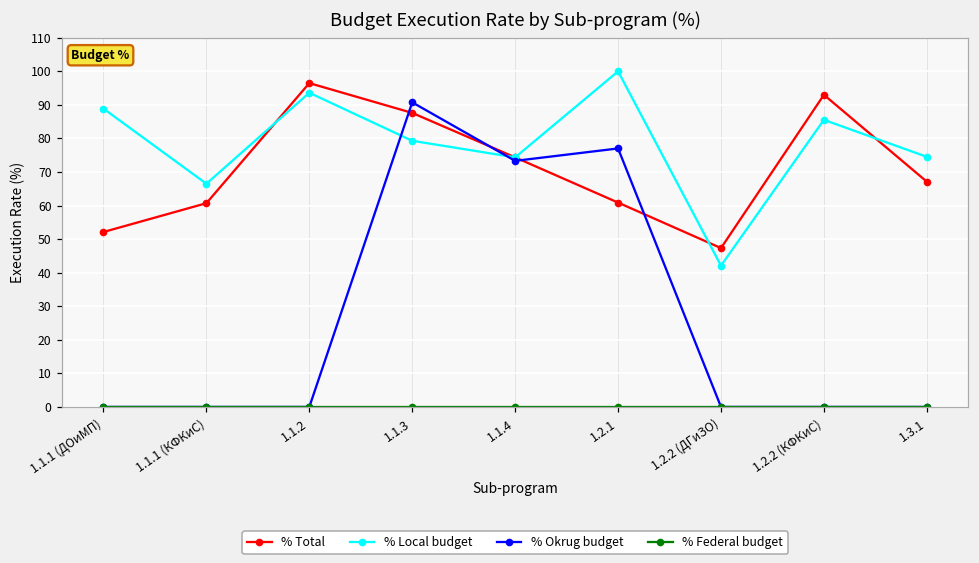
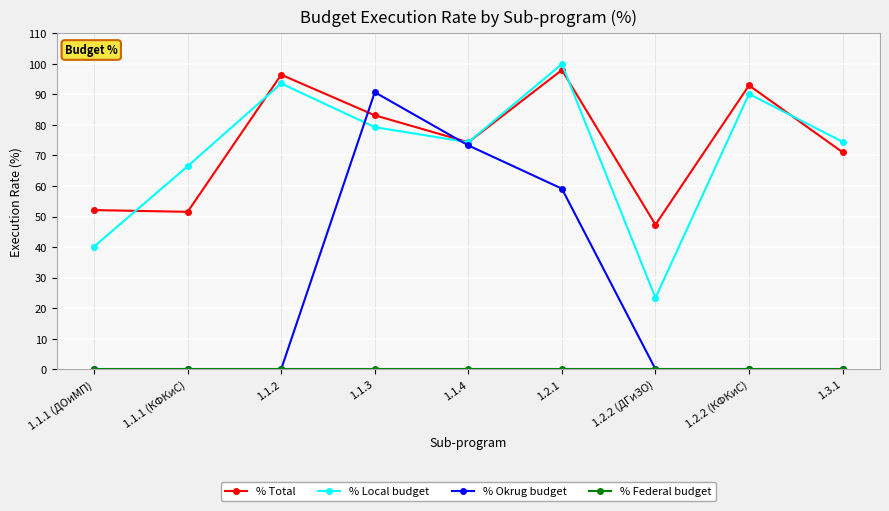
  {
    "% Total": {
      "1.1.1 (ДОиМП)": 52,
-     "1.1.1 (КФКиС)": 61,
+     "1.1.1 (КФКиС)": 52,
      "1.1.2": 96,
-     "1.1.3": 88,
-     "1.2.1": 61,
+     "1.1.3": 83,
+     "1.2.1": 98,
      "1.2.2 (ДГиЗО)": 47,
      "1.2.2 (КФКиС)": 93,
-     "1.3.1": 67
+     "1.3.1": 71
    },
    "% Local budget": {
-     "1.1.1 (ДОиМП)": 89,
+     "1.1.1 (ДОиМП)": 40,
      "1.1.1 (КФКиС)": 66,
      "1.1.2": 94,
      "1.1.3": 79,
      "1.2.1": 100,
-     "1.2.2 (ДГиЗО)": 42,
-     "1.2.2 (КФКиС)": 86,
+     "1.2.2 (ДГиЗО)": 23,
+     "1.2.2 (КФКиС)": 90,
      "1.3.1": 75
    },
    "% Okrug budget": {
      "1.1.3": 91,
      "1.1.4": 73,
-     "1.2.1": 77
+     "1.2.1": 59
    },
    "% Federal budget": {
      "1.1.3": 0,
      "1.1.4": 0,
      "1.2.1": 0
    }
  }
